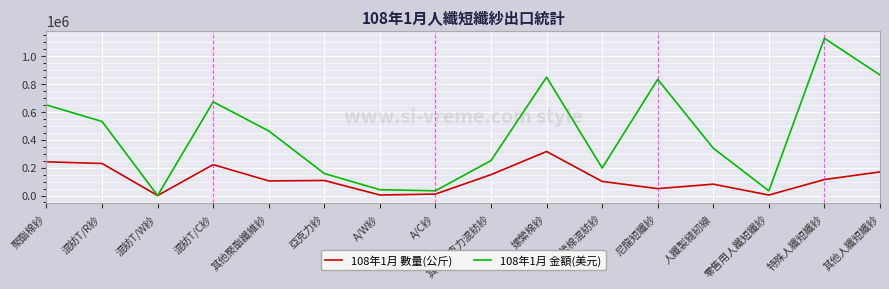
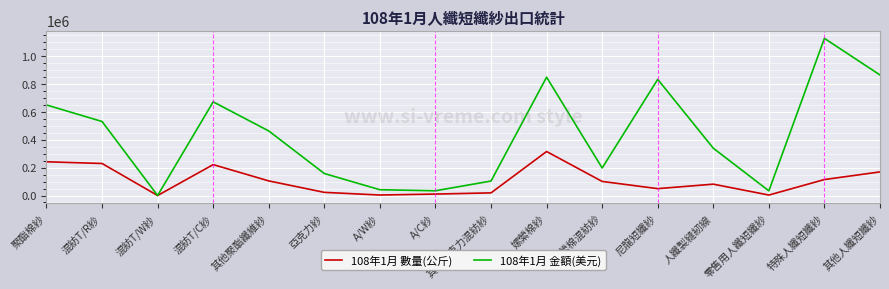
  {
    "108年1月 數量(公斤)": {
      "聚酯棉紗": 240000,
      "混紡T/R紗": 230000,
      "混紡T/C紗": 220000,
      "其他聚酯纖維紗": 100000,
-     "亞克力紗": 110000,
+     "亞克力紗": 20000,
      "A/W紗": 0,
      "A/C紗": 10000,
-     "其它亞克力混紡紗": 150000,
+     "其它亞克力混紡紗": 20000,
      "嫘縈棉紗": 320000,
      "嫘縈棉混紡紗": 100000,
      "尼龍短纖紗": 50000,
      "人纖製縫紉線": 80000,
      "零售用人纖短纖紗": 0,
      "特殊人纖短纖紗": 110000,
      "其他人纖短纖紗": 170000
    },
    "108年1月 金額(美元)": {
      "聚酯棉紗": 650000,
      "混紡T/R紗": 530000,
      "混紡T/C紗": 670000,
      "其他聚酯纖維紗": 460000,
      "亞克力紗": 160000,
      "A/W紗": 40000,
      "A/C紗": 30000,
-     "其它亞克力混紡紗": 250000,
+     "其它亞克力混紡紗": 100000,
      "嫘縈棉紗": 850000,
      "嫘縈棉混紡紗": 200000,
      "尼龍短纖紗": 830000,
      "人纖製縫紉線": 340000,
      "零售用人纖短纖紗": 30000,
      "特殊人纖短纖紗": 1130000,
      "其他人纖短纖紗": 860000
    }
  }
